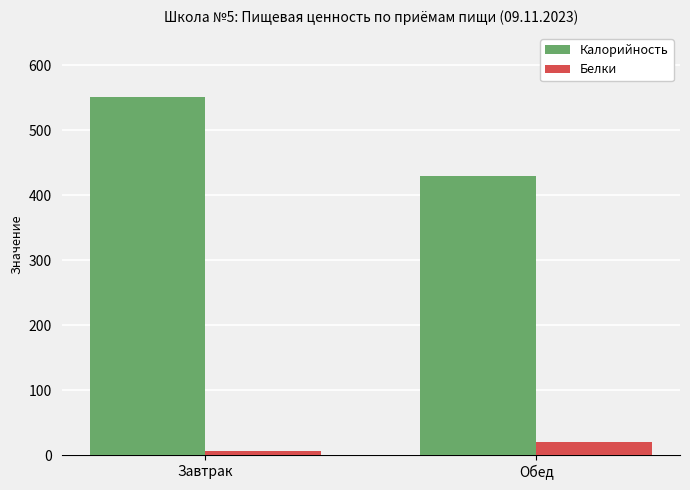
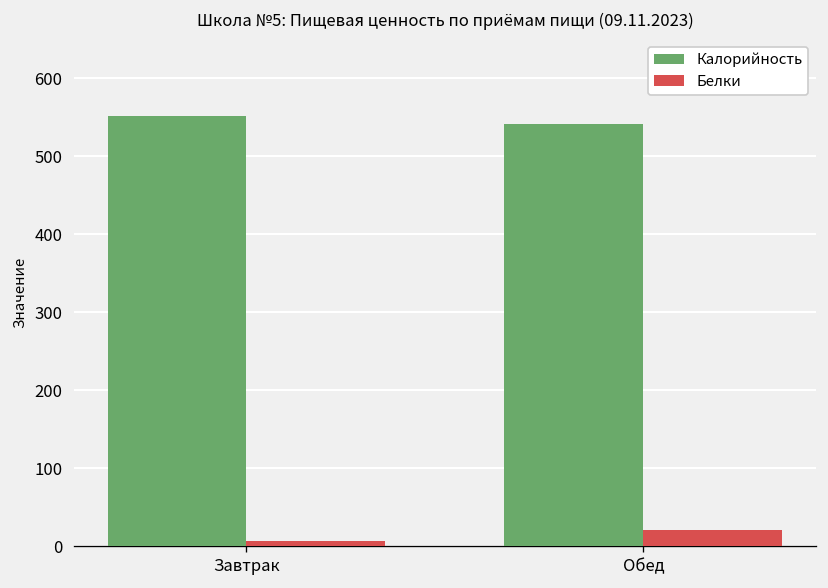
  {
    "Калорийность": {
      "Завтрак": 550,
-     "Обед": 430
+     "Обед": 540
    },
    "Белки": {
      "Завтрак": 10,
      "Обед": 20
    }
  }
